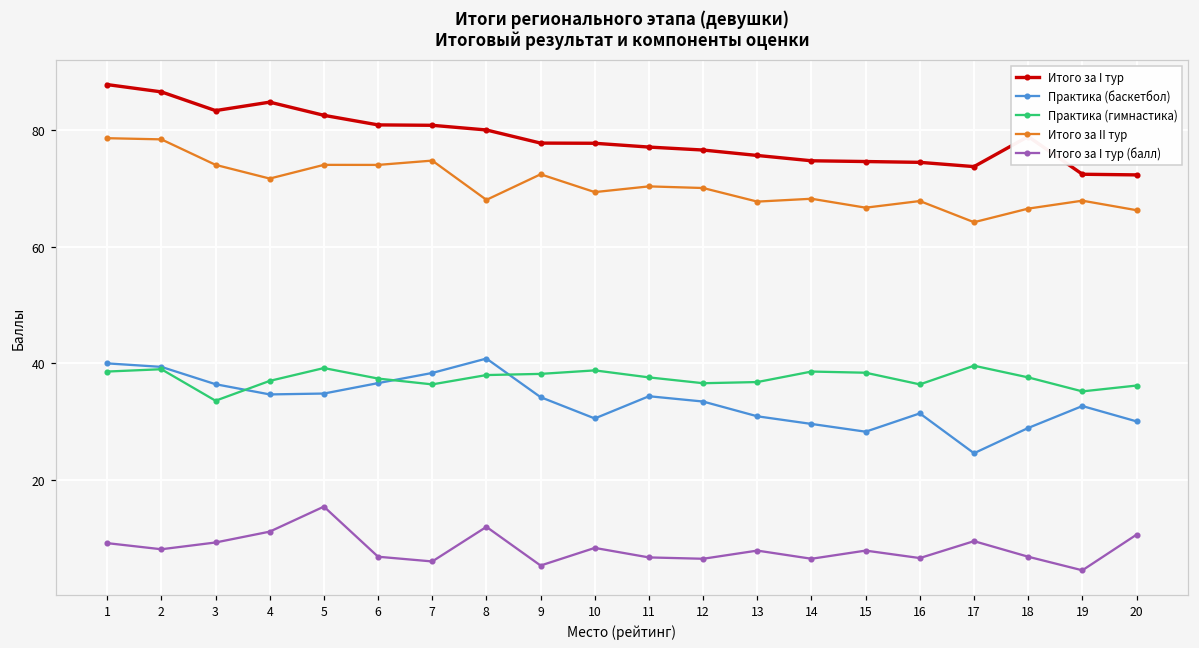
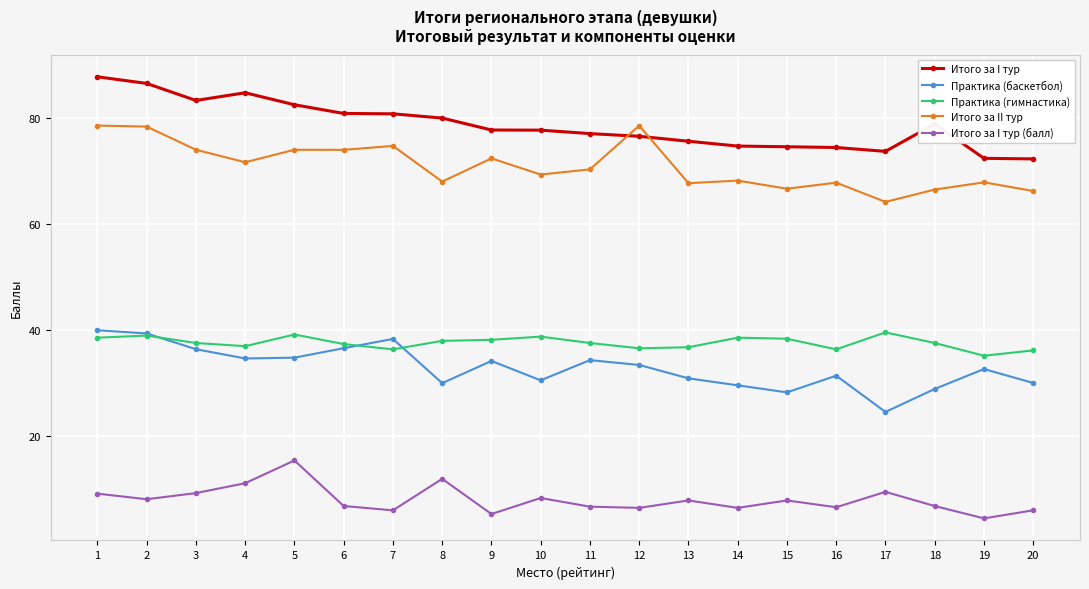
  {
    "Итого за I тур": {
      "1": 88,
      "2": 87,
      "3": 83,
      "4": 85,
      "5": 83,
      "6": 81,
      "7": 81,
      "8": 80,
      "9": 78,
      "10": 78,
      "11": 77,
      "12": 77,
      "13": 76,
      "14": 75,
      "15": 75,
      "16": 74,
      "17": 74,
      "19": 72,
      "20": 72
    },
    "Практика (баскетбол)": {
      "1": 40,
      "3": 36,
      "4": 35,
      "5": 35,
      "6": 37,
      "7": 38,
-     "8": 41,
+     "8": 30,
      "9": 34,
      "10": 31,
      "11": 34,
      "12": 33,
      "13": 31,
      "14": 30,
      "15": 28,
      "16": 31,
      "17": 25,
      "18": 29,
      "19": 33,
      "20": 30
    },
    "Практика (гимнастика)": {
      "1": 39,
-     "3": 34,
+     "3": 38,
      "4": 37,
      "5": 39,
      "6": 37,
      "7": 36,
      "8": 38,
      "9": 38,
      "10": 39,
      "11": 38,
      "12": 37,
      "13": 37,
      "14": 39,
      "15": 38,
      "16": 36,
      "17": 40,
      "18": 38,
      "19": 35,
      "20": 36
    },
    "Итого за II тур": {
      "1": 79,
      "2": 78,
      "3": 74,
      "4": 72,
      "5": 74,
      "6": 74,
      "7": 75,
      "8": 68,
      "9": 72,
      "10": 69,
      "11": 70,
-     "12": 70,
+     "12": 79,
      "13": 68,
      "14": 68,
      "15": 67,
      "16": 68,
      "17": 64,
      "18": 67,
      "19": 68,
      "20": 66
    },
    "Итого за I тур (балл)": {
      "1": 9,
      "2": 8,
      "3": 9,
      "4": 11,
      "5": 15,
      "6": 7,
      "7": 6,
      "8": 12,
      "9": 5,
      "10": 8,
      "11": 7,
      "12": 7,
      "13": 8,
      "14": 7,
      "15": 8,
      "16": 7,
      "17": 10,
      "18": 7,
      "19": 5,
-     "20": 11
+     "20": 6
    }
  }
